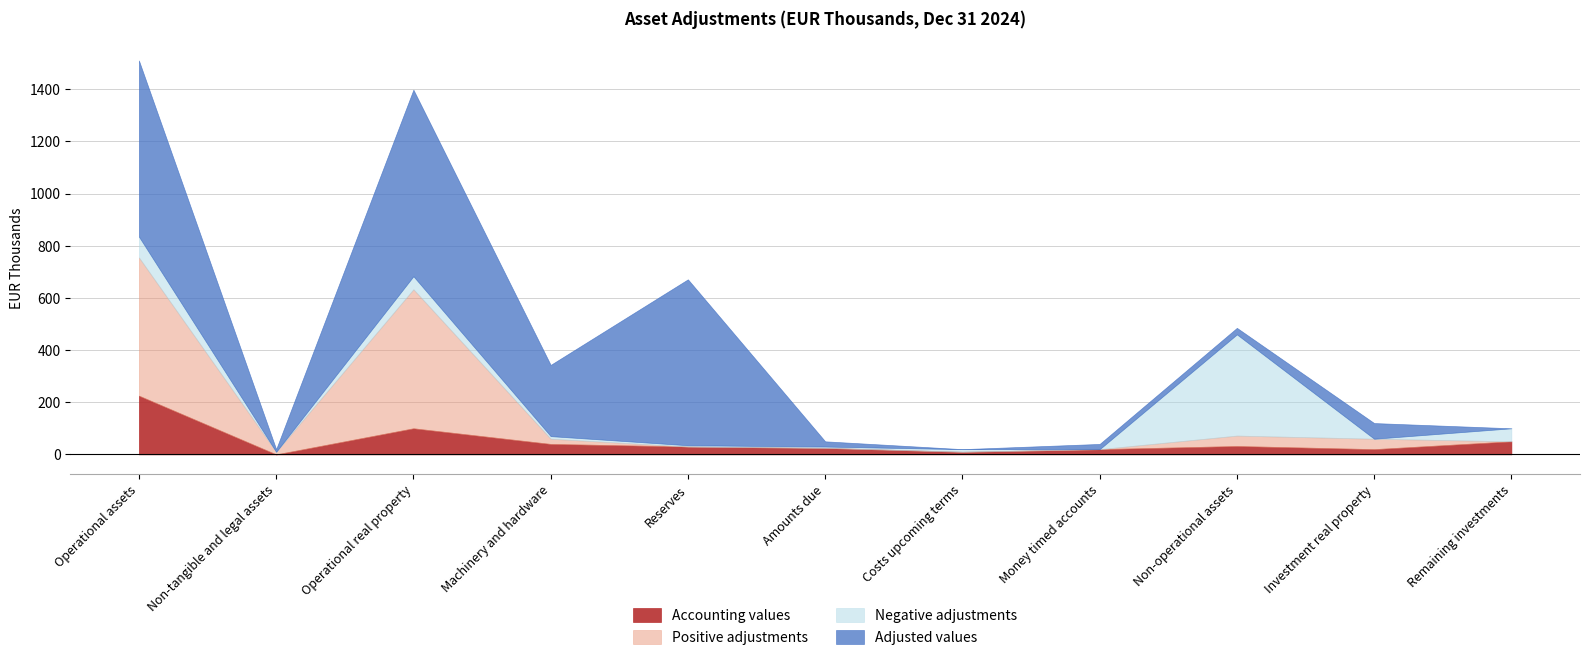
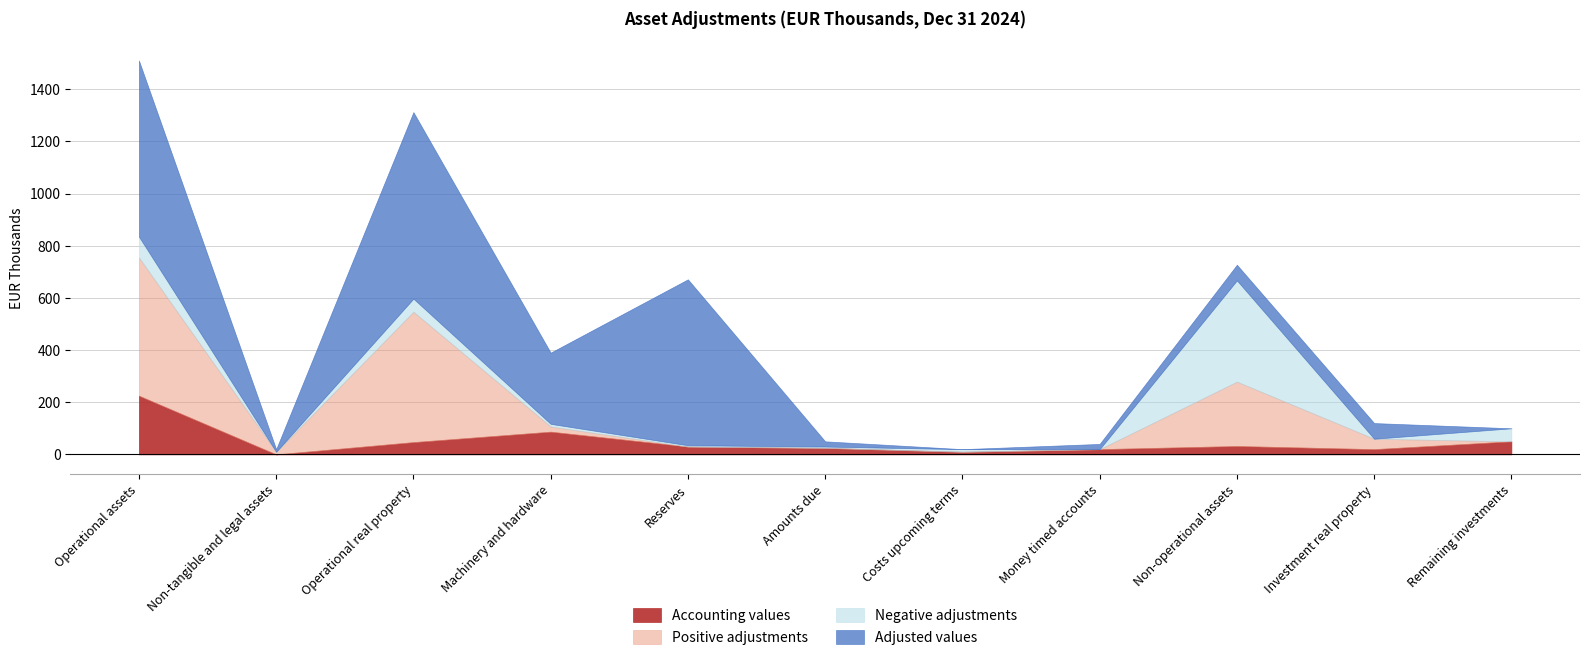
  {
    "Accounting values": {
      "Operational assets": 230,
      "Non-tangible and legal assets": 0,
-     "Operational real property": 100,
-     "Machinery and hardware": 40,
+     "Operational real property": 50,
+     "Machinery and hardware": 90,
      "Non-operational assets": 30,
      "Investment real property": 20
    },
    "Positive adjustments": {
      "Operational assets": 530,
-     "Operational real property": 530,
+     "Operational real property": 500,
      "Machinery and hardware": 20,
-     "Non-operational assets": 40
+     "Non-operational assets": 250
    },
    "Negative adjustments": {
      "Operational assets": 80,
      "Operational real property": 50,
      "Machinery and hardware": 10,
      "Non-operational assets": 390
    },
    "Adjusted values": {
      "Operational assets": 680,
      "Non-tangible and legal assets": 10,
      "Operational real property": 720,
      "Machinery and hardware": 270,
      "Reserves": 640,
      "Amounts due": 20,
      "Money timed accounts": 20,
-     "Non-operational assets": 30,
+     "Non-operational assets": 60,
      "Investment real property": 60
    }
  }
